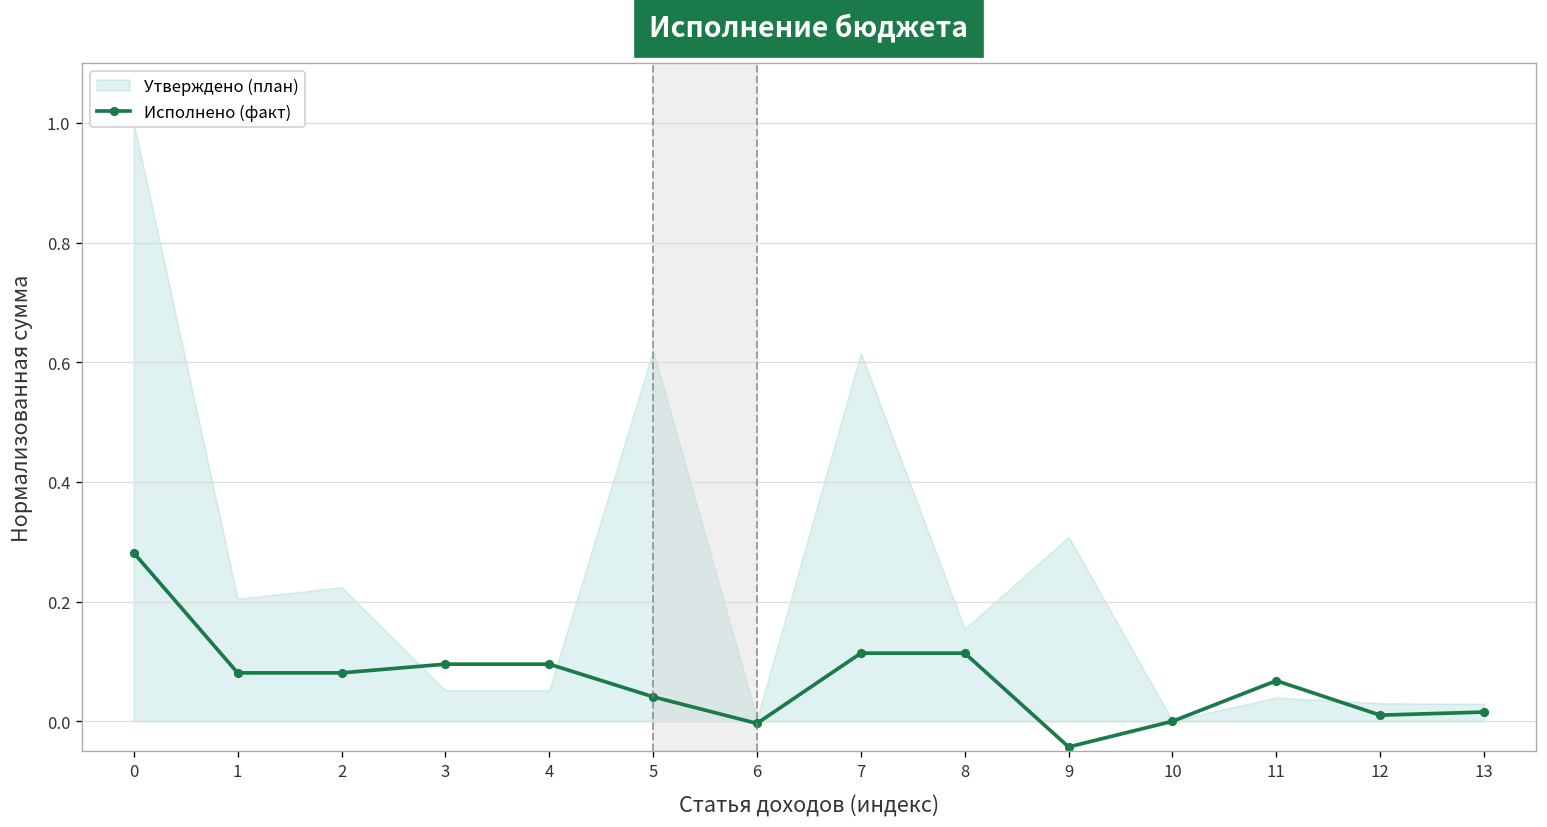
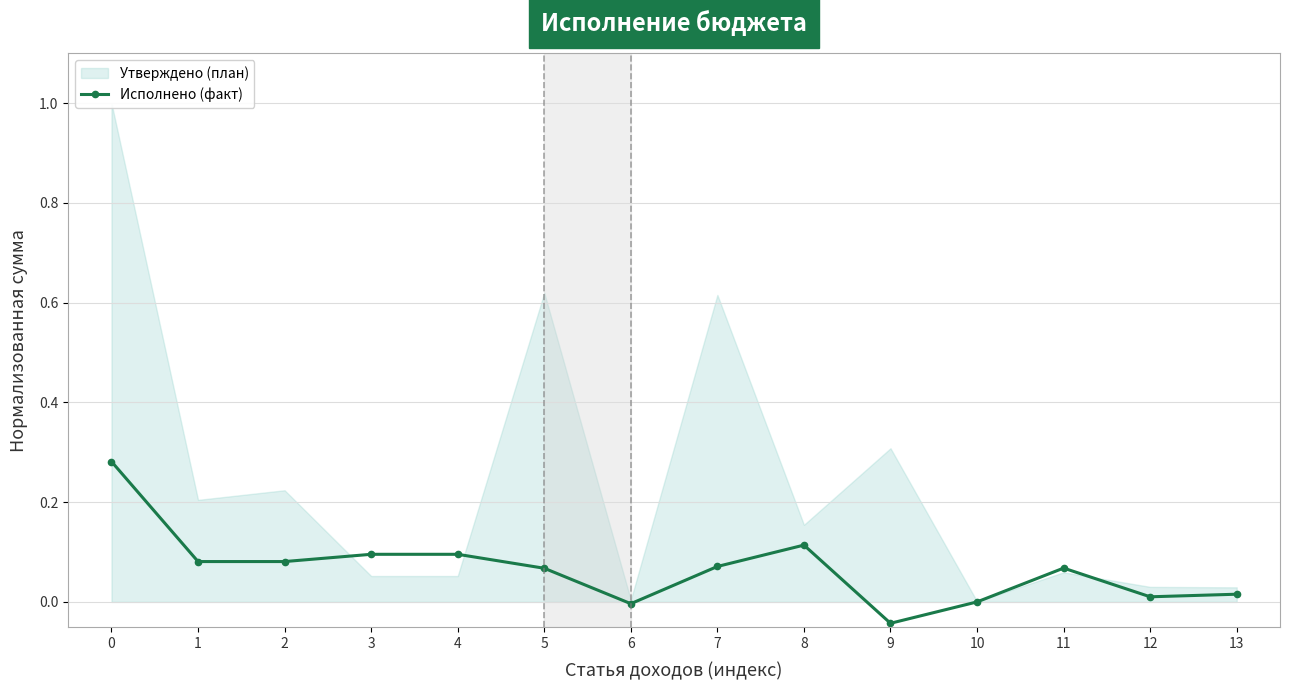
  {
    "Исполнено (факт)": {
      "0": 0.28,
      "1": 0.08,
      "2": 0.08,
      "3": 0.10,
      "4": 0.10,
-     "5": 0.04,
+     "5": 0.07,
      "6": 0.00,
-     "7": 0.11,
+     "7": 0.07,
      "8": 0.11,
      "9": -0.04,
      "11": 0.07,
      "12": 0.01,
      "13": 0.02
    },
    "Утверждено (план)": {
      "1": 0.20,
      "2": 0.22,
      "3": 0.05,
      "4": 0.05,
      "5": 0.62,
      "7": 0.62,
      "8": 0.15,
      "9": 0.31,
-     "11": 0.04,
+     "11": 0.06,
      "12": 0.03,
      "13": 0.03
    }
  }
